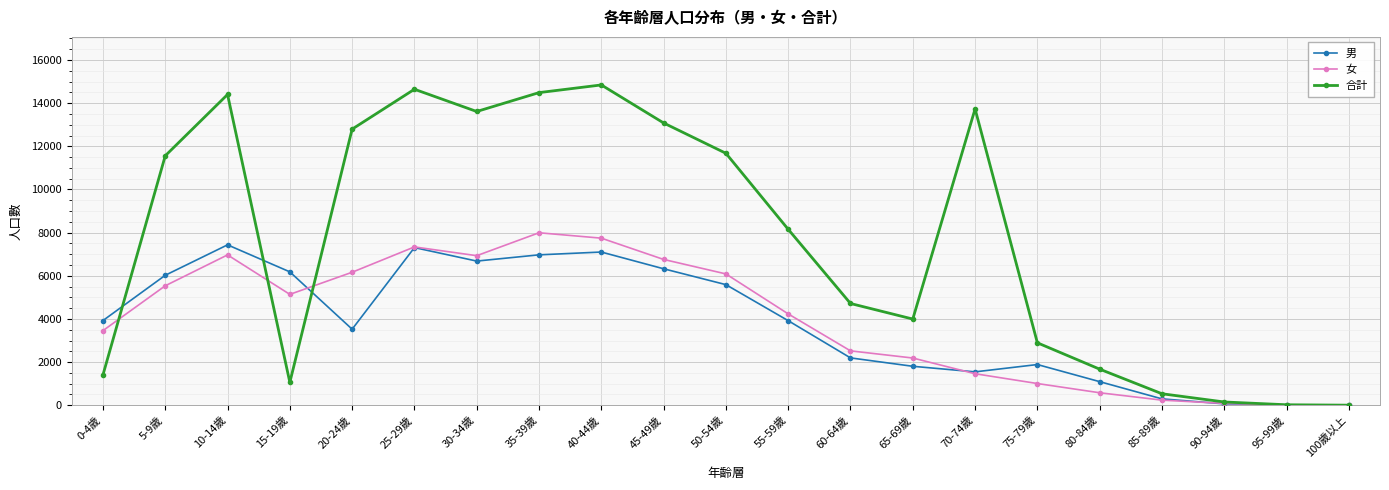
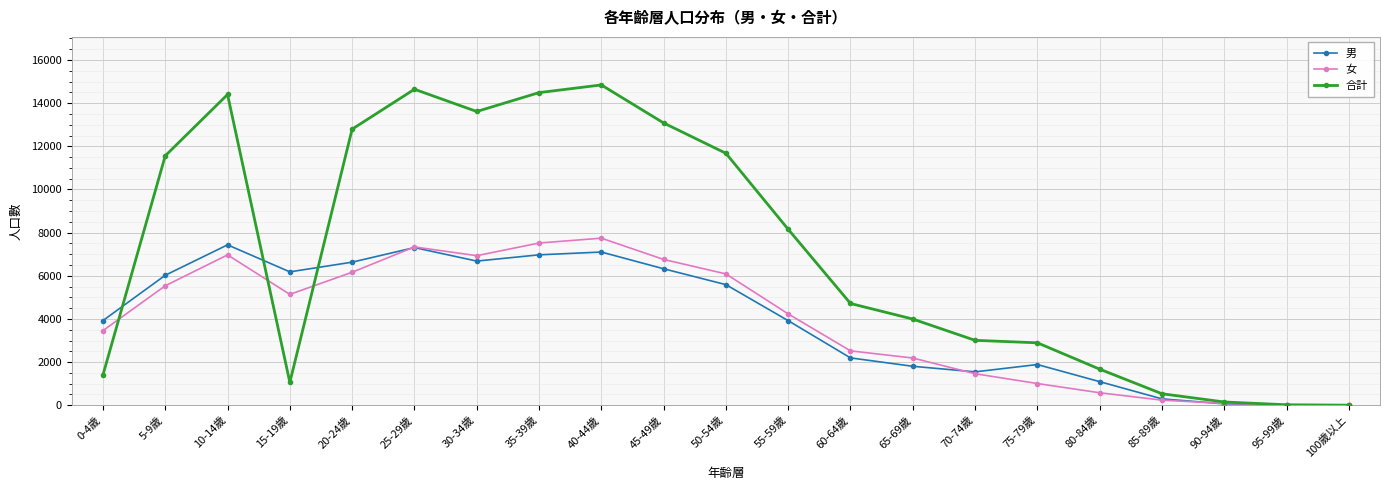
  {
    "男": {
      "0-4歲": 3900,
      "5-9歲": 6000,
      "10-14歲": 7400,
      "15-19歲": 6200,
-     "20-24歲": 3500,
+     "20-24歲": 6600,
      "30-34歲": 6700,
      "35-39歲": 7000,
      "40-44歲": 7100,
      "45-49歲": 6300,
      "50-54歲": 5600,
      "55-59歲": 3900,
      "60-64歲": 2200,
      "65-69歲": 1800,
      "75-79歲": 1900,
      "80-84歲": 1100
    },
    "女": {
      "0-4歲": 3500,
      "5-9歲": 5500,
      "10-14歲": 7000,
      "15-19歲": 5100,
      "20-24歲": 6200,
      "30-34歲": 6900,
-     "35-39歲": 8000,
+     "35-39歲": 7500,
      "40-44歲": 7700,
      "45-49歲": 6800,
      "50-54歲": 6100,
      "55-59歲": 4200,
      "60-64歲": 2500,
      "65-69歲": 2200,
      "75-79歲": 1000,
      "80-84歲": 600
    },
    "合計": {
      "0-4歲": 1400,
      "5-9歲": 11600,
      "10-14歲": 14400,
      "15-19歲": 1100,
      "20-24歲": 12800,
      "25-29歲": 14600,
      "30-34歲": 13600,
      "35-39歲": 14500,
      "40-44歲": 14800,
      "45-49歲": 13100,
      "50-54歲": 11700,
      "55-59歲": 8200,
      "60-64歲": 4700,
      "65-69歲": 4000,
-     "70-74歲": 13700,
+     "70-74歲": 3000,
      "75-79歲": 2900,
      "80-84歲": 1700,
      "85-89歲": 500
    }
  }
